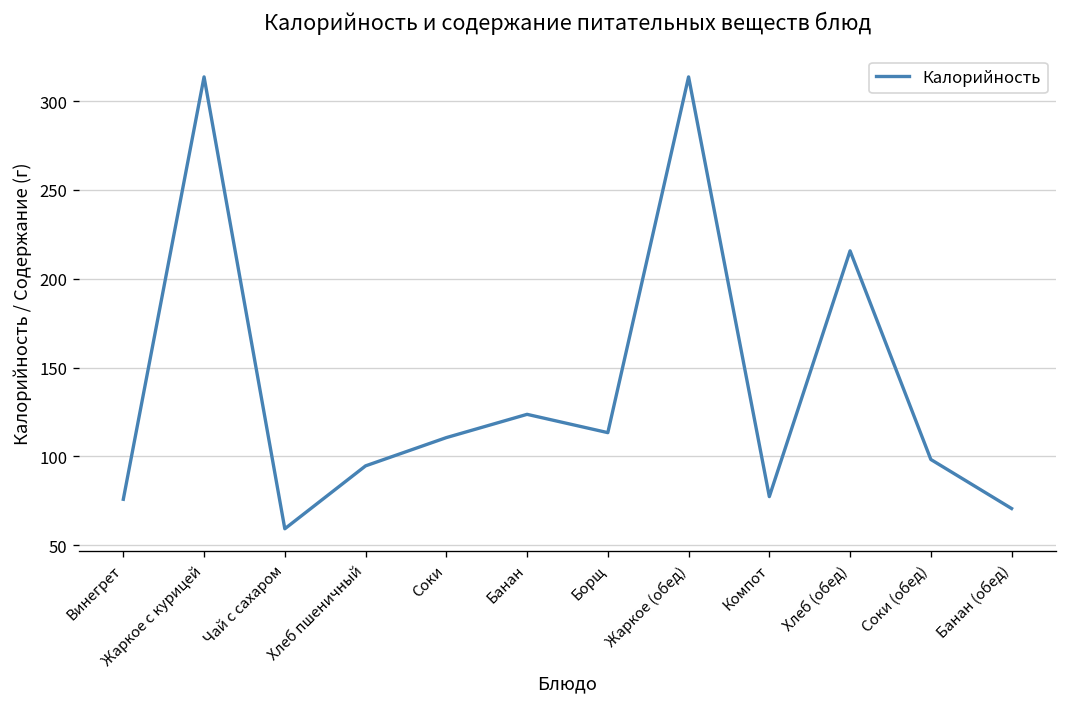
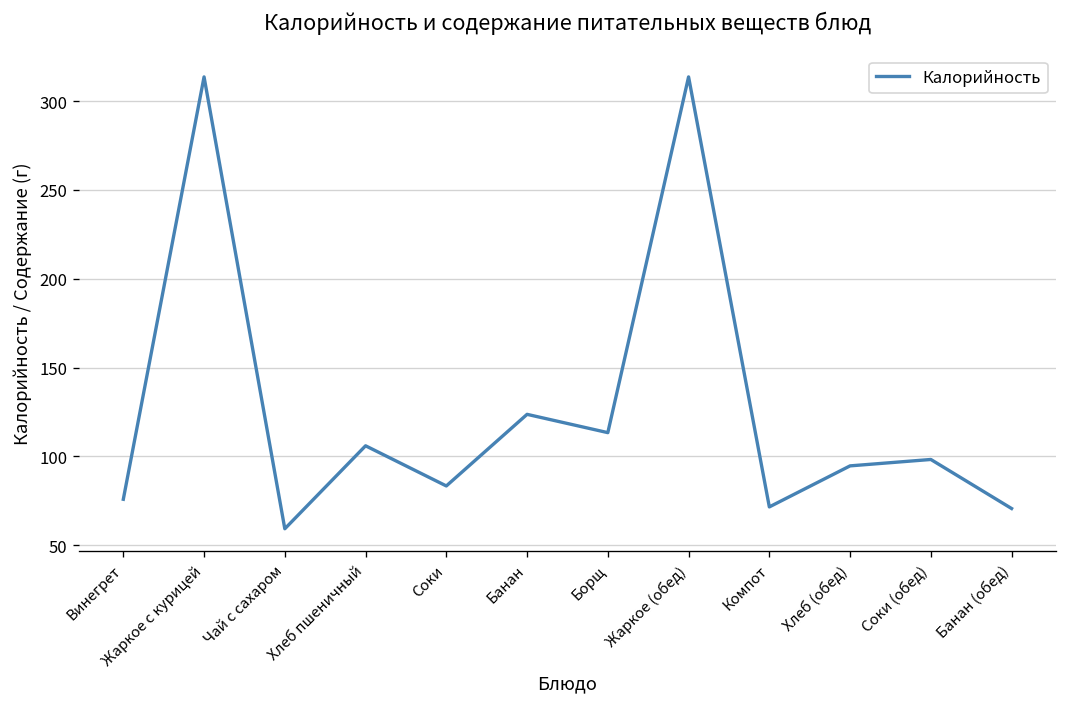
  {
    "Винегрет": 76,
    "Жаркое с курицей": 314,
    "Чай с сахаром": 59,
-   "Хлеб пшеничный": 95,
-   "Соки": 111,
+   "Хлеб пшеничный": 106,
+   "Соки": 83,
    "Банан": 124,
    "Борщ": 113,
    "Жаркое (обед)": 314,
-   "Компот": 77,
-   "Хлеб (обед)": 216,
+   "Компот": 72,
+   "Хлеб (обед)": 95,
    "Соки (обед)": 98,
    "Банан (обед)": 71
  }
